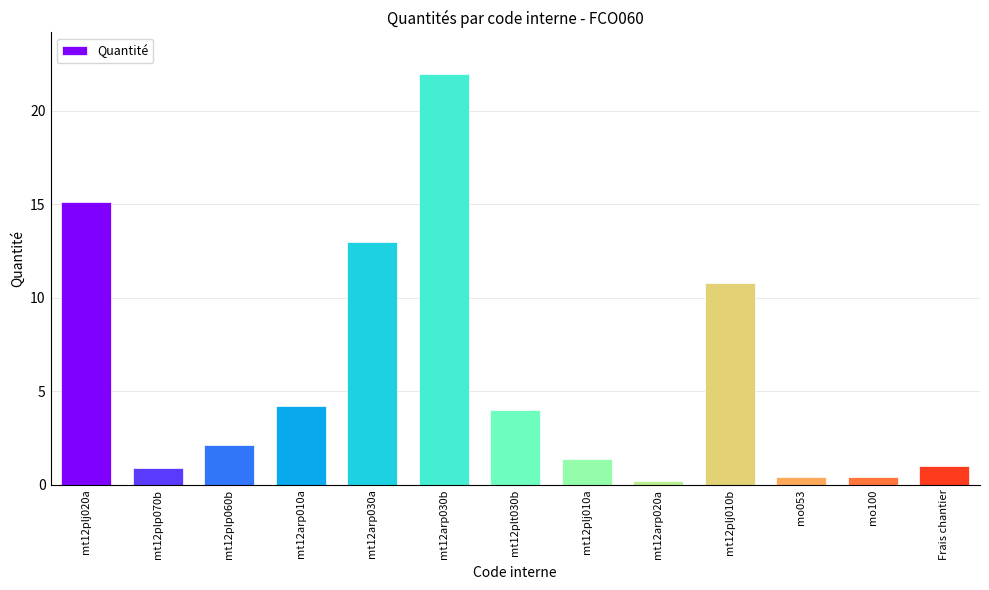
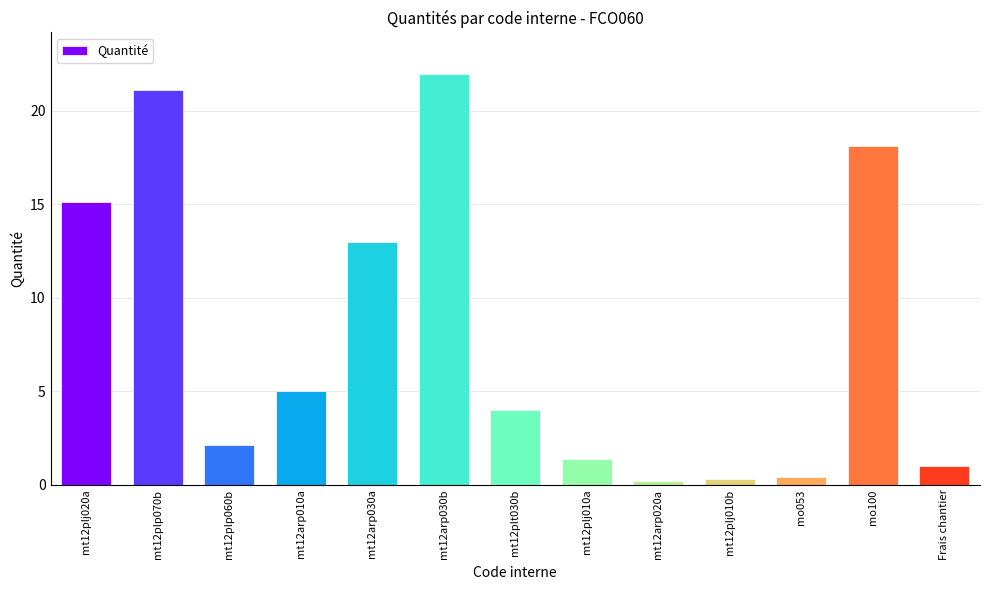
  {
    "mt12plj020a": 15.1,
-   "mt12plp070b": 0.9,
+   "mt12plp070b": 21.1,
    "mt12plp060b": 2.1,
-   "mt12arp010a": 4.2,
+   "mt12arp010a": 5.0,
    "mt12arp030a": 13.0,
    "mt12arp030b": 22.0,
    "mt12plt030b": 4.0,
    "mt12plj010a": 1.4,
    "mt12arp020a": 0.2,
-   "mt12plj010b": 10.8,
+   "mt12plj010b": 0.3,
    "mo053": 0.4,
-   "mo100": 0.4,
+   "mo100": 18.1,
    "Frais chantier": 1.0
  }
